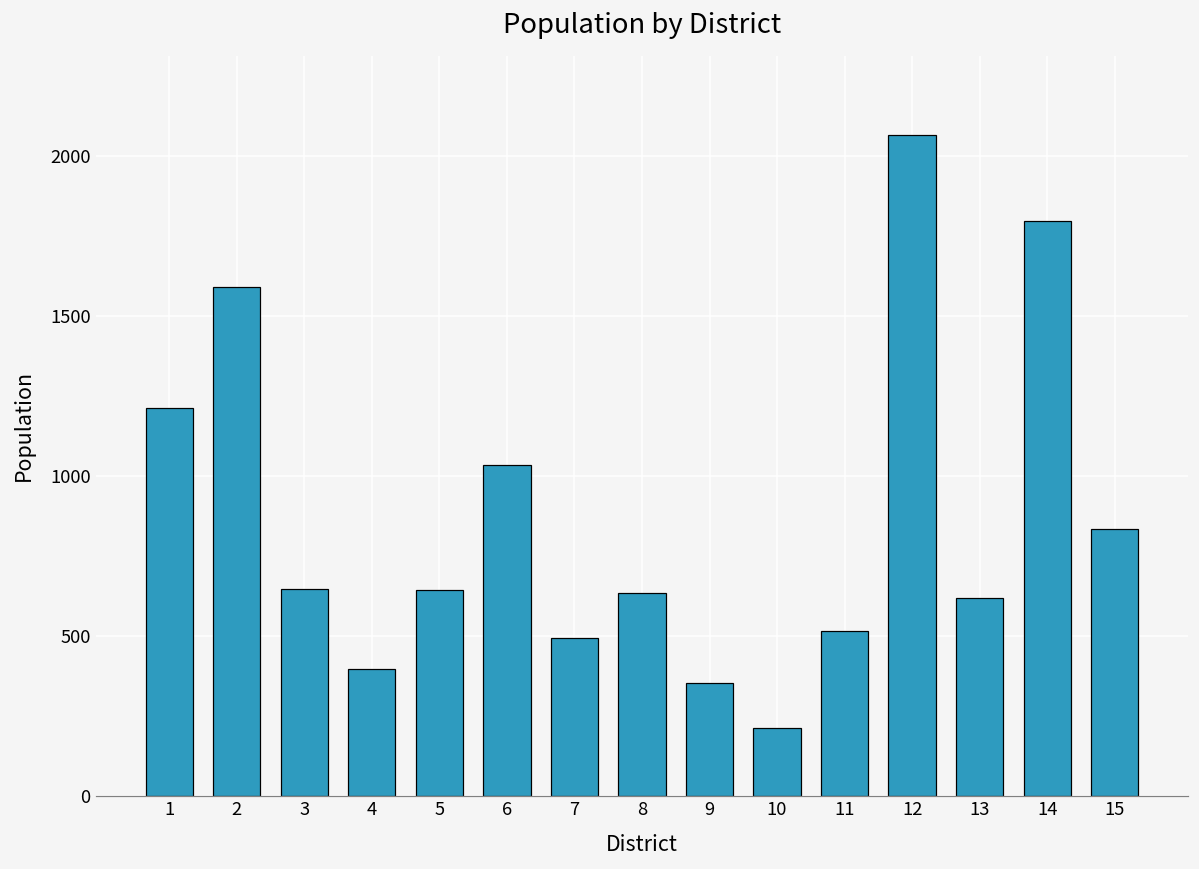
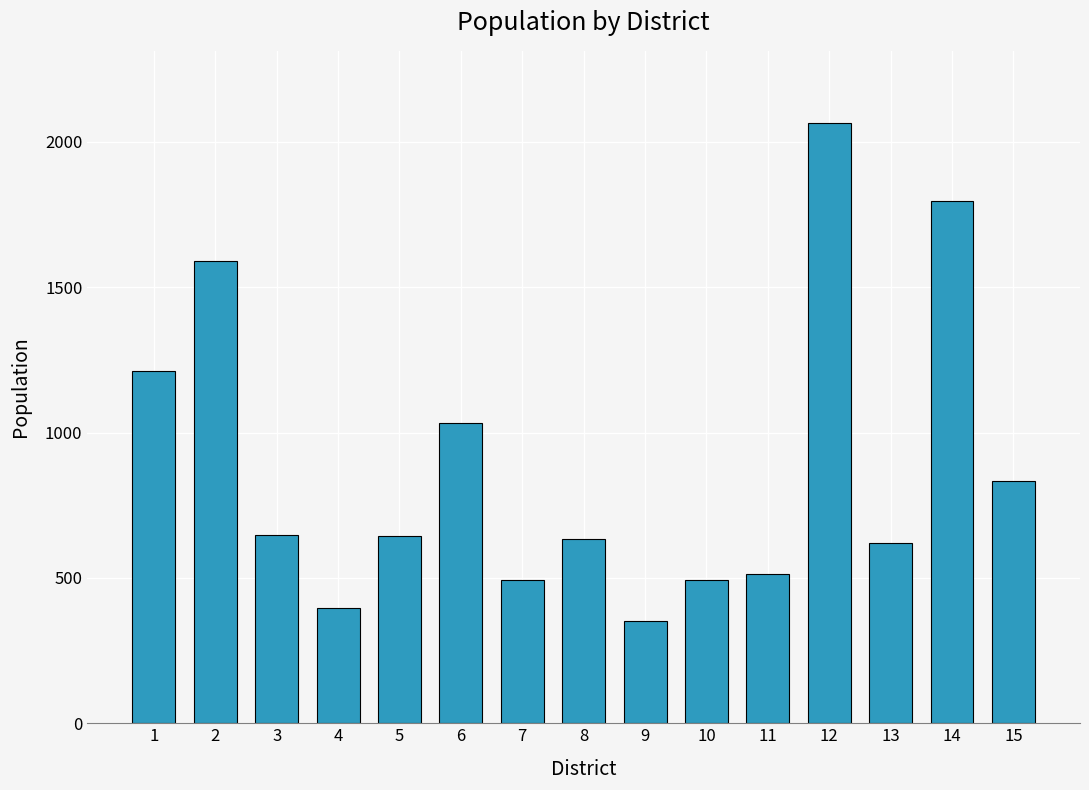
  {
    "1": 1210,
    "2": 1590,
    "3": 650,
    "4": 400,
    "5": 640,
    "6": 1030,
    "7": 490,
    "8": 630,
    "9": 350,
-   "10": 210,
+   "10": 490,
    "11": 520,
    "12": 2070,
    "13": 620,
    "14": 1800,
    "15": 830
  }
